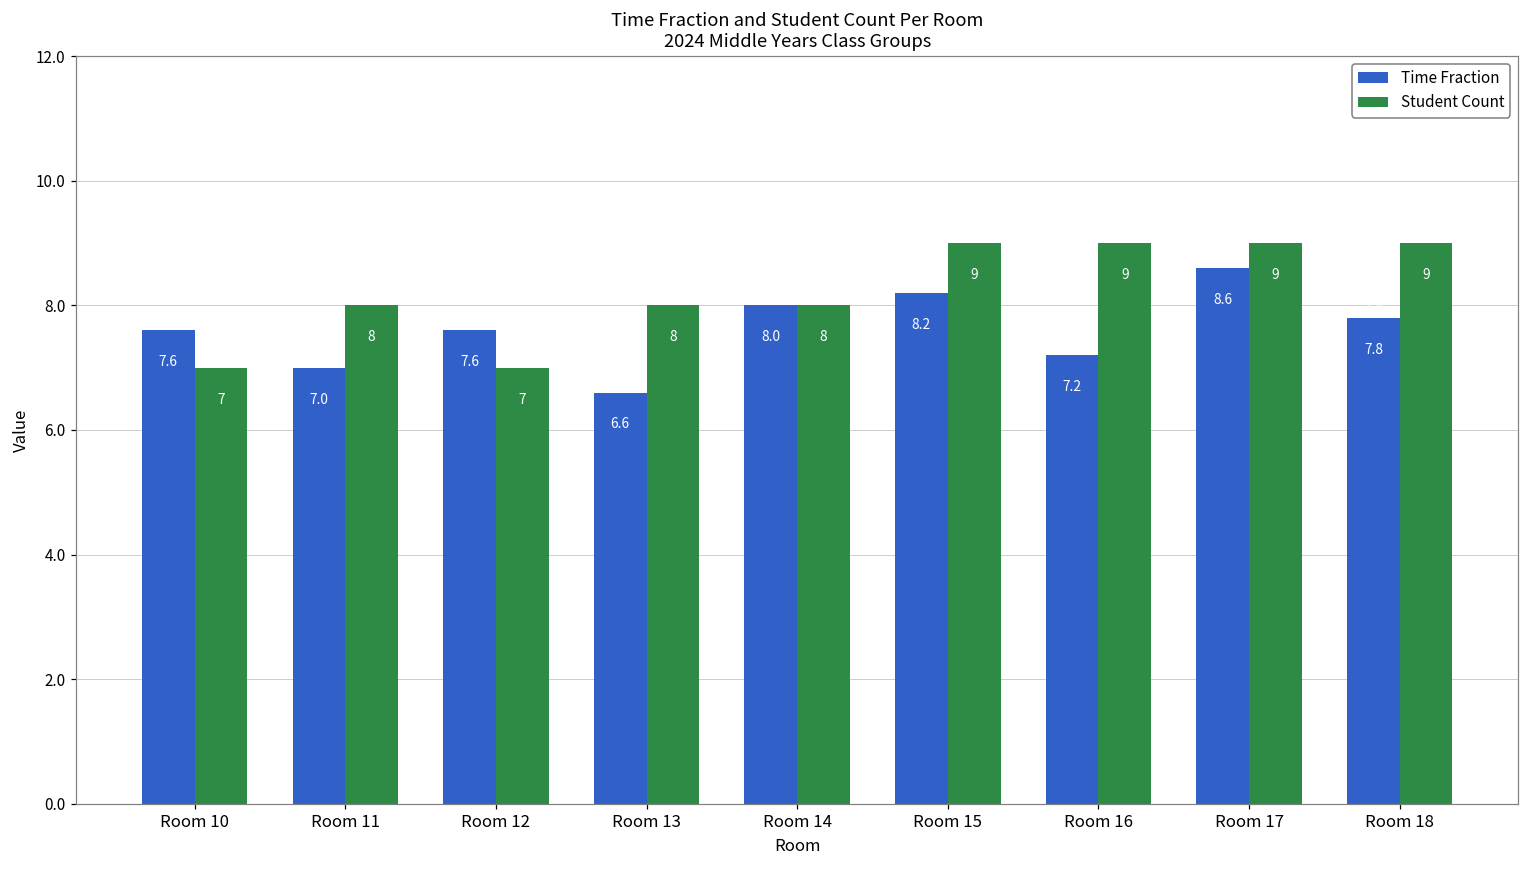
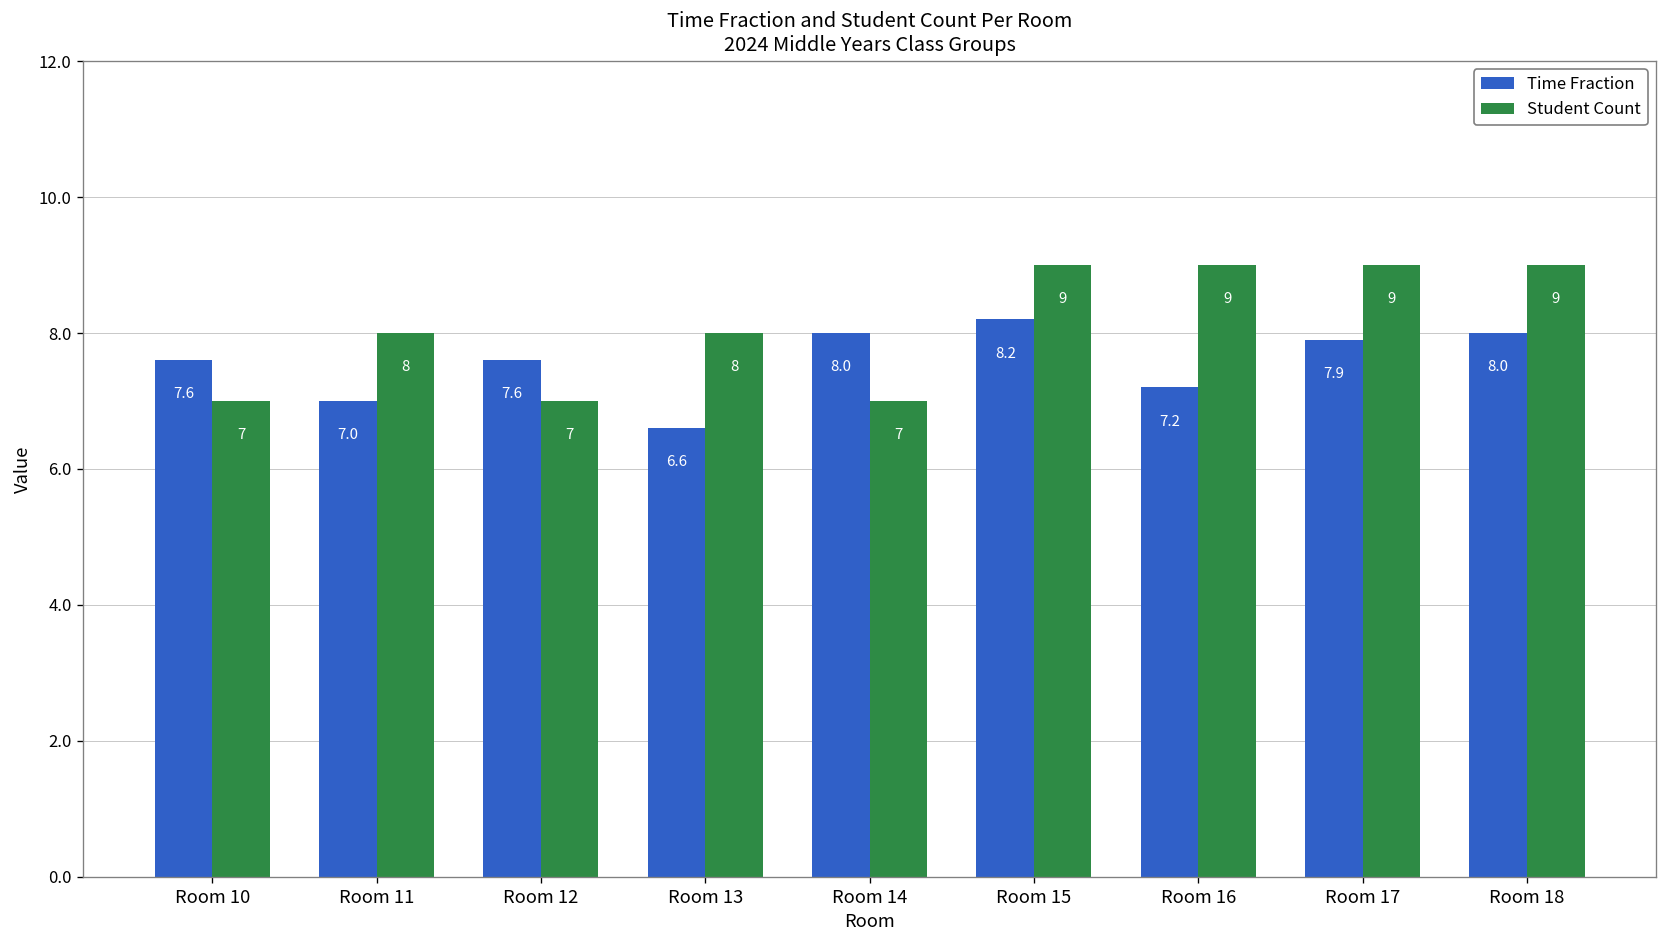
  {
    "Time Fraction": {
      "Room 10": 7.6,
      "Room 11": 7.0,
      "Room 12": 7.6,
      "Room 13": 6.6,
      "Room 14": 8.0,
      "Room 15": 8.2,
      "Room 16": 7.2,
-     "Room 17": 8.6,
-     "Room 18": 7.8
+     "Room 17": 7.9,
+     "Room 18": 8.0
    },
    "Student Count": {
      "Room 10": 7,
      "Room 11": 8,
      "Room 12": 7,
      "Room 13": 8,
-     "Room 14": 8,
+     "Room 14": 7,
      "Room 15": 9,
      "Room 16": 9,
      "Room 17": 9,
      "Room 18": 9
    }
  }
